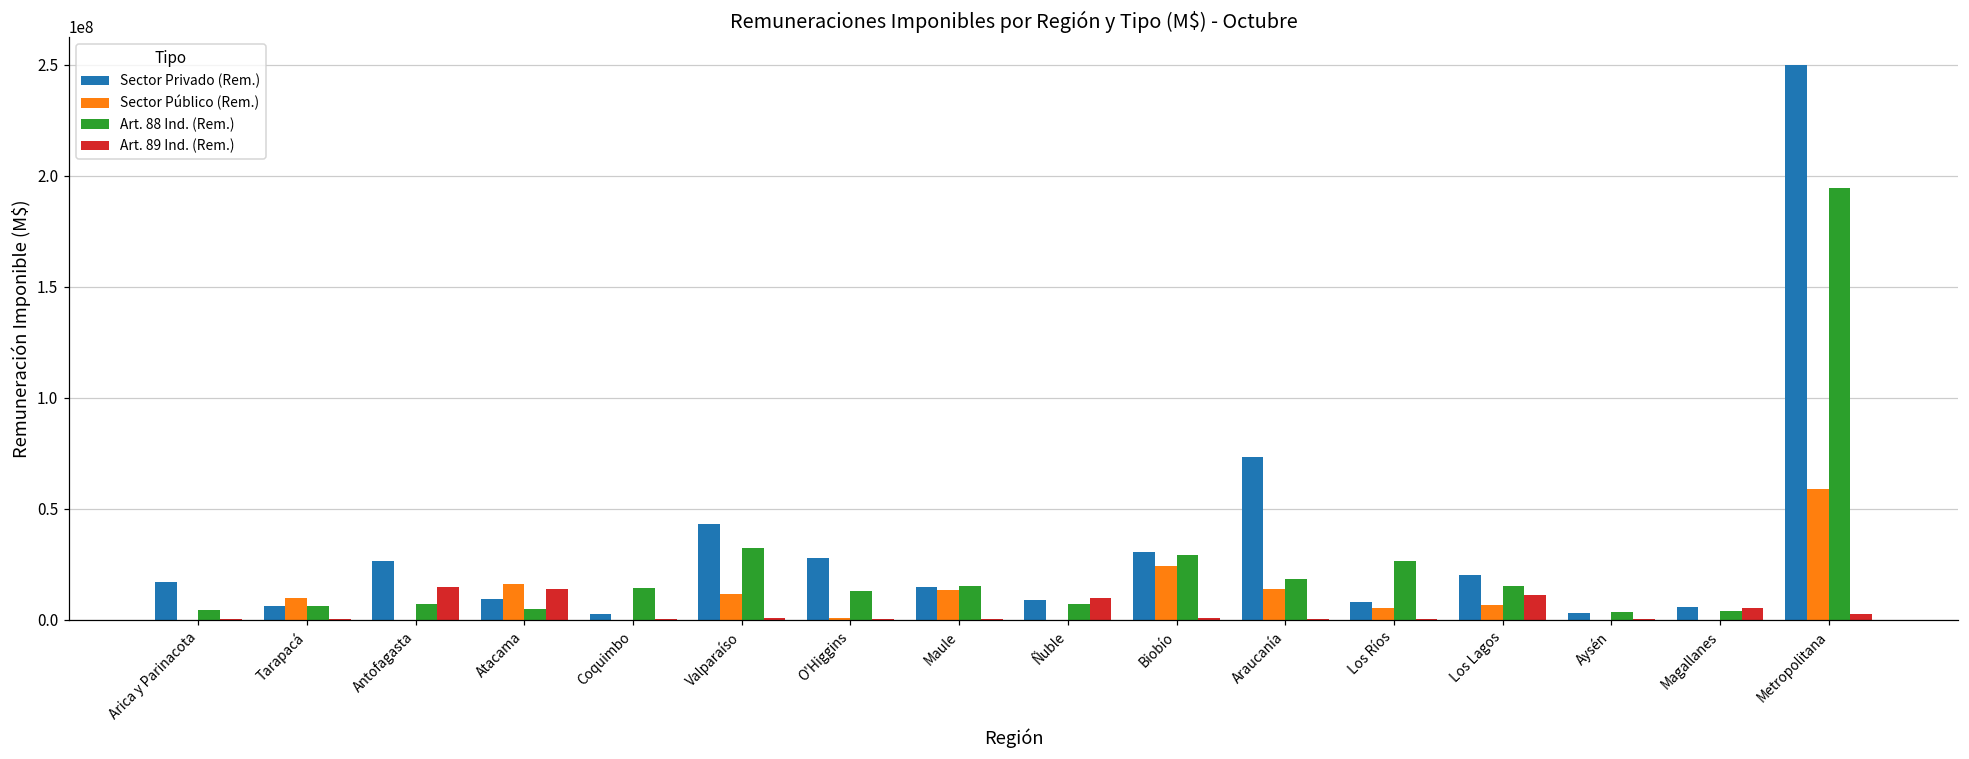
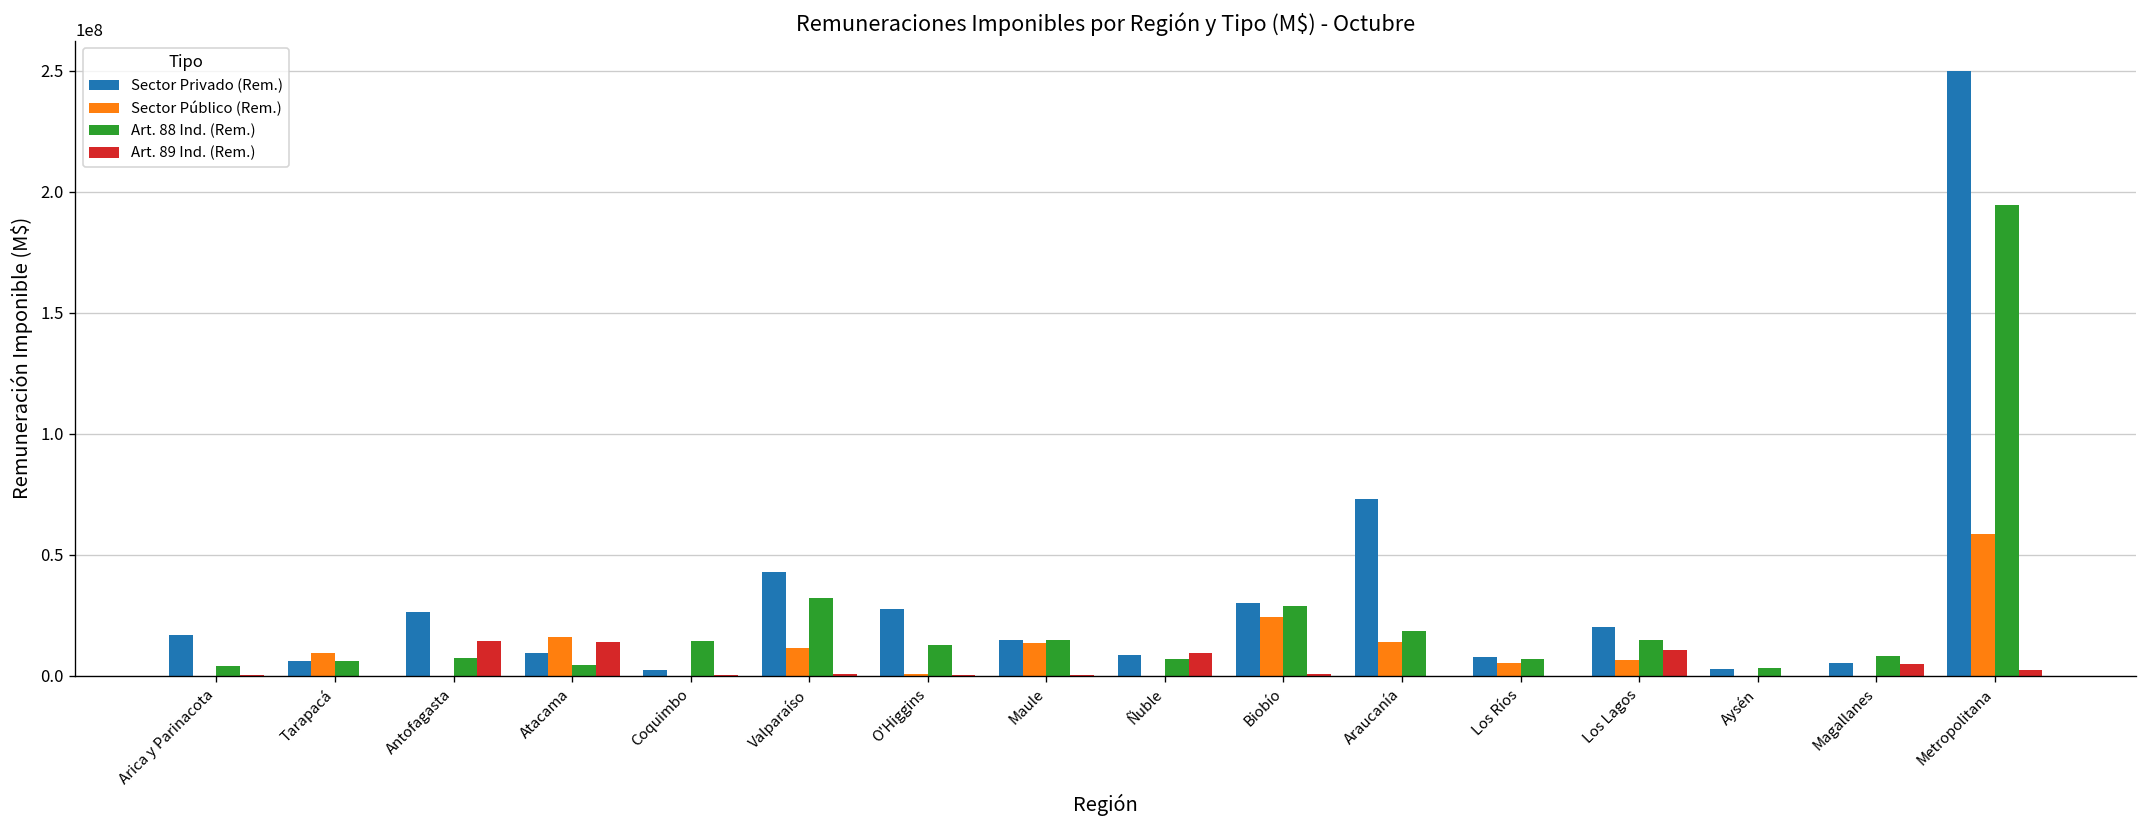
  {
    "Sector Privado (Rem.)": {
      "Arica y Parinacota": 17000000,
      "Tarapacá": 6000000,
      "Antofagasta": 26000000,
      "Atacama": 9000000,
      "Coquimbo": 2000000,
      "Valparaíso": 43000000,
      "O'Higgins": 28000000,
      "Maule": 15000000,
      "Ñuble": 9000000,
      "Biobío": 30000000,
      "Araucanía": 73000000,
      "Los Ríos": 8000000,
      "Los Lagos": 20000000,
      "Aysén": 3000000,
      "Magallanes": 5000000,
      "Metropolitana": 250000000
    },
    "Sector Público (Rem.)": {
      "Arica y Parinacota": 0,
      "Tarapacá": 10000000,
      "Atacama": 16000000,
      "Valparaíso": 12000000,
      "Maule": 13000000,
      "Biobío": 24000000,
      "Araucanía": 14000000,
      "Los Ríos": 5000000,
      "Los Lagos": 7000000,
      "Aysén": 0,
      "Magallanes": 0,
      "Metropolitana": 59000000
    },
    "Art. 88 Ind. (Rem.)": {
      "Arica y Parinacota": 4000000,
      "Tarapacá": 6000000,
      "Antofagasta": 7000000,
      "Atacama": 5000000,
      "Coquimbo": 14000000,
      "Valparaíso": 32000000,
      "O'Higgins": 13000000,
      "Maule": 15000000,
      "Ñuble": 7000000,
      "Biobío": 29000000,
      "Araucanía": 18000000,
-     "Los Ríos": 27000000,
+     "Los Ríos": 7000000,
      "Los Lagos": 15000000,
      "Aysén": 3000000,
-     "Magallanes": 4000000,
+     "Magallanes": 8000000,
      "Metropolitana": 195000000
    },
    "Art. 89 Ind. (Rem.)": {
      "Antofagasta": 15000000,
      "Atacama": 14000000,
      "Ñuble": 10000000,
      "Los Lagos": 11000000,
      "Magallanes": 5000000,
      "Metropolitana": 3000000
    }
  }
